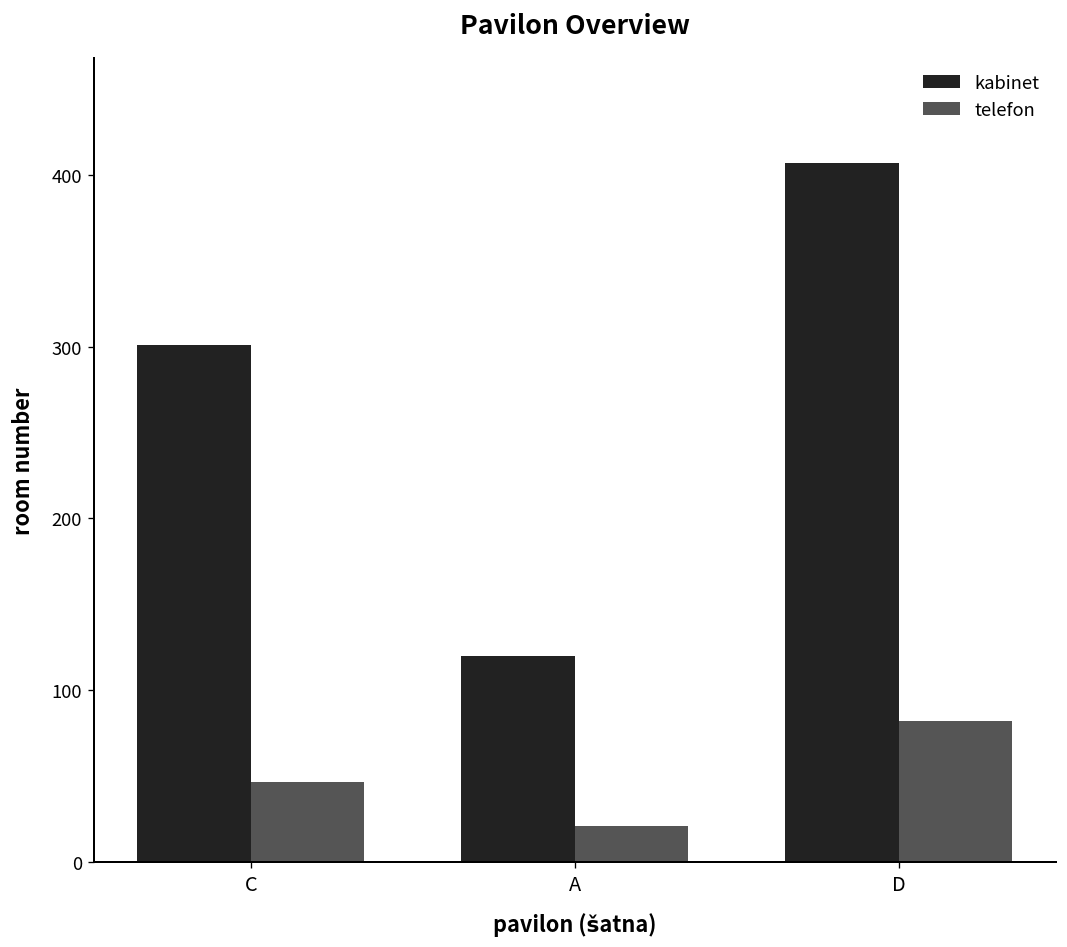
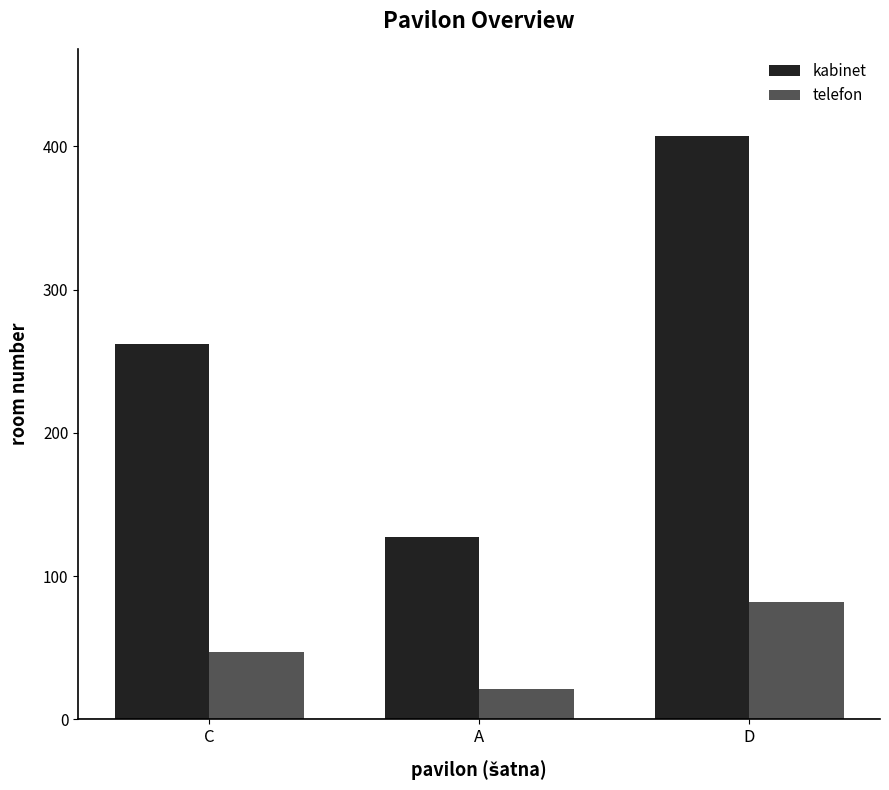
  {
    "kabinet": {
-     "C": 301,
-     "A": 120,
+     "C": 262,
+     "A": 127,
      "D": 407
    },
    "telefon": {
      "C": 47,
      "A": 21,
      "D": 82
    }
  }
